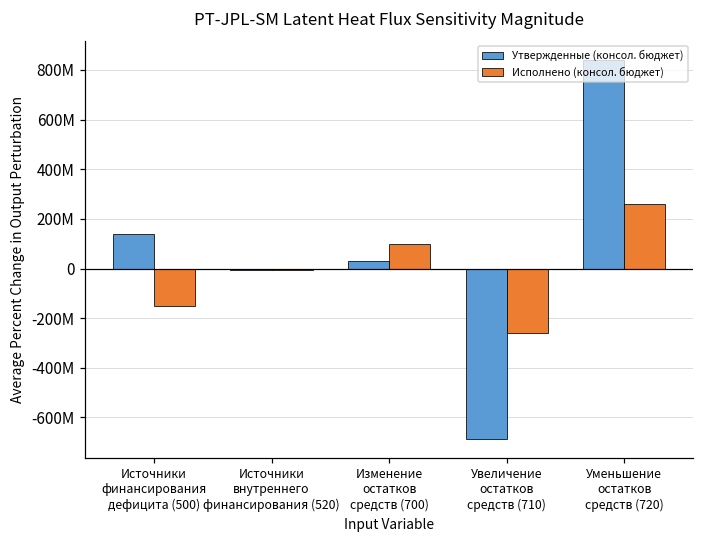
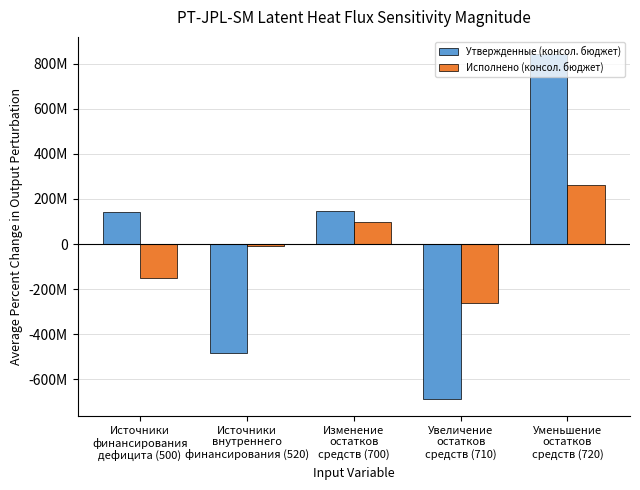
  {
    "Утвержденные (консол. бюджет)": {
      "Источники финансирования дефицита (500)": 140000000,
-     "Источники внутреннего финансирования (520)": -10000000,
-     "Изменение остатков средств (700)": 30000000,
+     "Источники внутреннего финансирования (520)": -480000000,
+     "Изменение остатков средств (700)": 150000000,
      "Увеличение остатков средств (710)": -690000000
    },
    "Исполнено (консол. бюджет)": {
      "Источники финансирования дефицита (500)": -150000000,
      "Изменение остатков средств (700)": 100000000,
      "Увеличение остатков средств (710)": -260000000,
      "Уменьшение остатков средств (720)": 260000000
    }
  }
